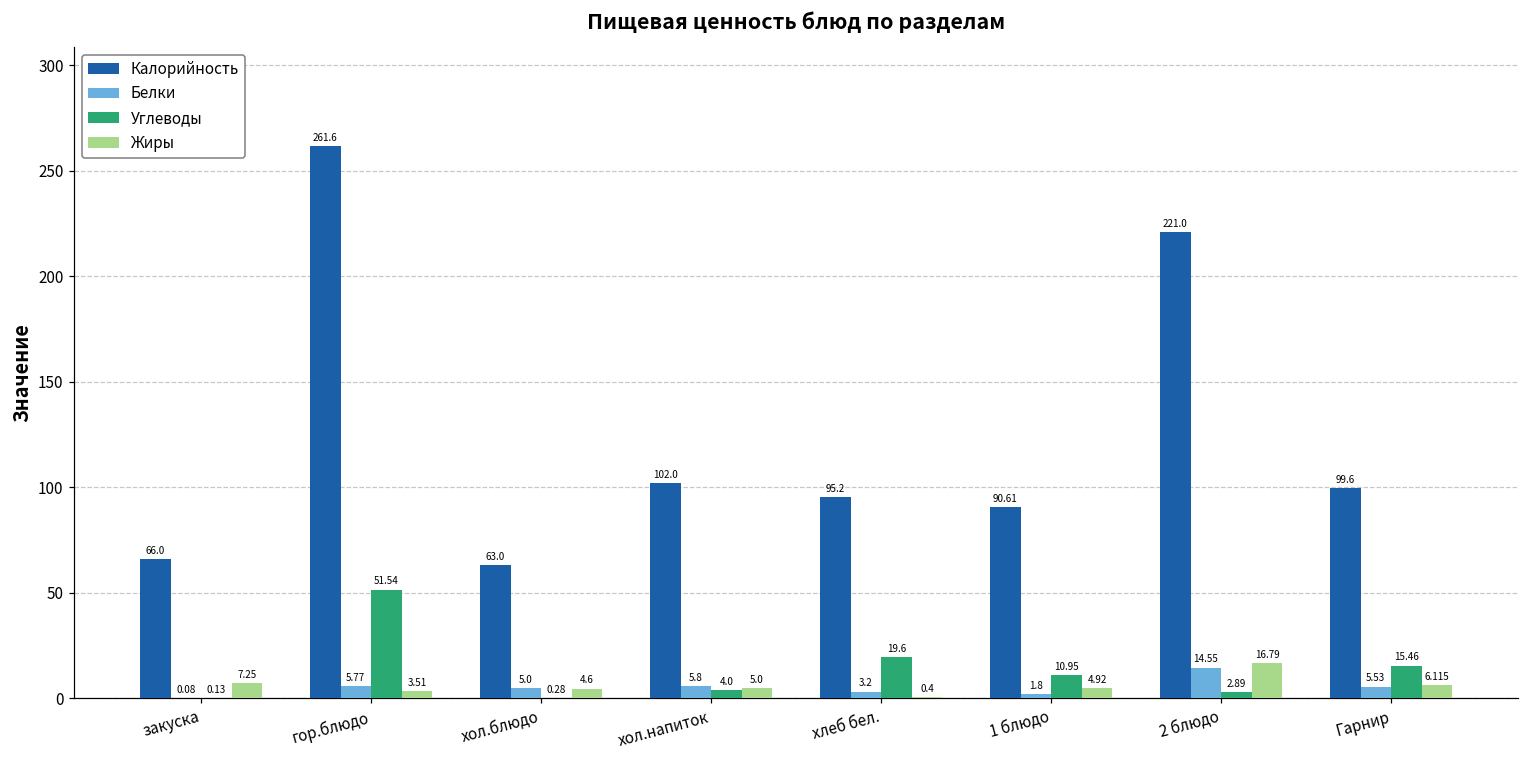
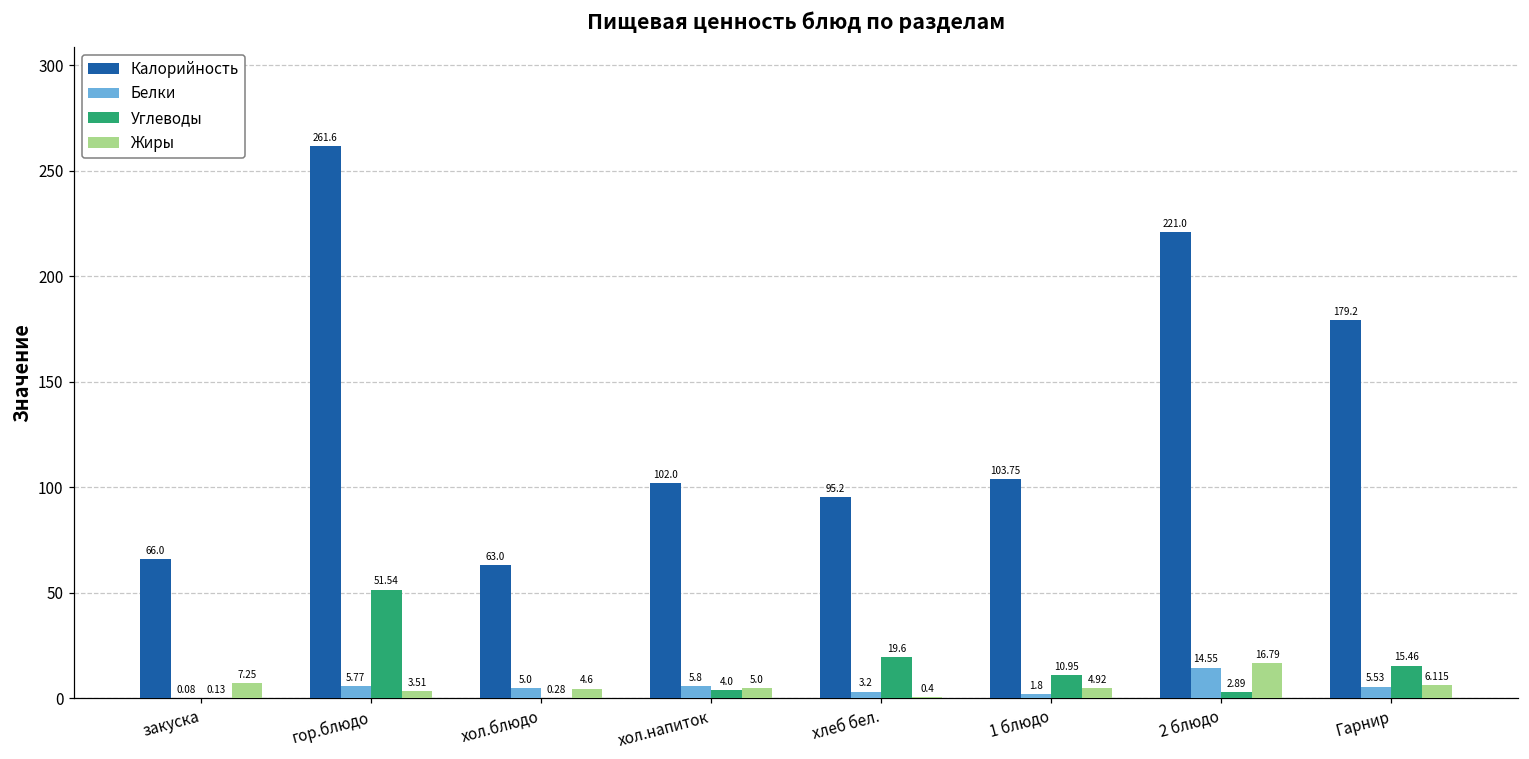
  {
    "Калорийность": {
      "закуска": 66.0,
      "гор.блюдо": 261.6,
      "хол.блюдо": 63.0,
      "хол.напиток": 102.0,
      "хлеб бел.": 95.2,
-     "1 блюдо": 90.61,
+     "1 блюдо": 103.75,
      "2 блюдо": 221.0,
-     "Гарнир": 99.6
+     "Гарнир": 179.2
    },
    "Белки": {
      "закуска": 0.08,
      "гор.блюдо": 5.77,
      "хол.блюдо": 5.0,
      "хол.напиток": 5.8,
      "хлеб бел.": 3.2,
      "1 блюдо": 1.8,
      "2 блюдо": 14.55,
      "Гарнир": 5.53
    },
    "Углеводы": {
      "закуска": 0.13,
      "гор.блюдо": 51.54,
      "хол.блюдо": 0.28,
      "хол.напиток": 4.0,
      "хлеб бел.": 19.6,
      "1 блюдо": 10.95,
      "2 блюдо": 2.89,
      "Гарнир": 15.46
    },
    "Жиры": {
      "закуска": 7.25,
      "гор.блюдо": 3.51,
      "хол.блюдо": 4.6,
      "хол.напиток": 5.0,
      "хлеб бел.": 0.4,
      "1 блюдо": 4.92,
      "2 блюдо": 16.79,
      "Гарнир": 6.115
    }
  }
